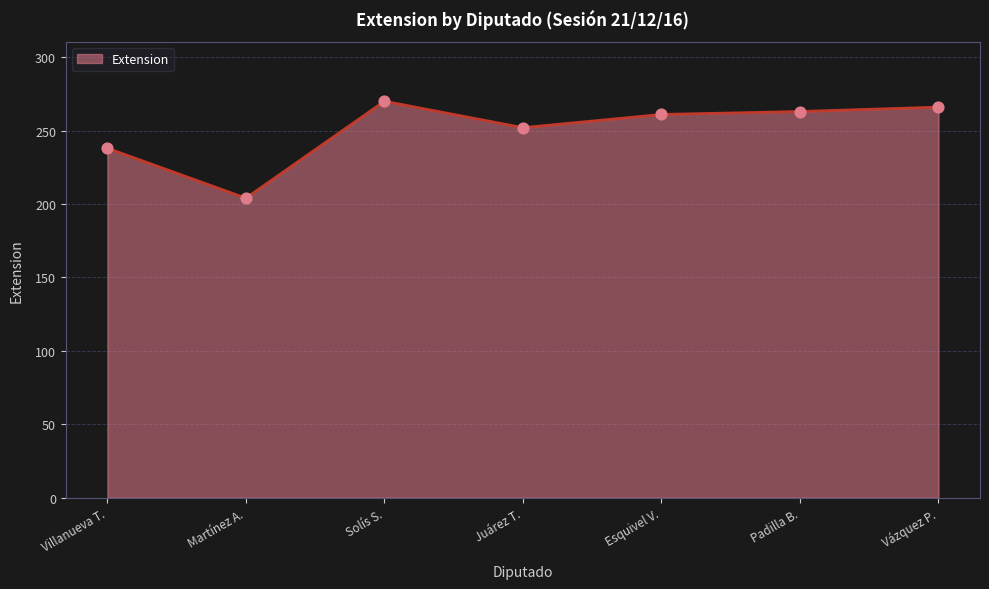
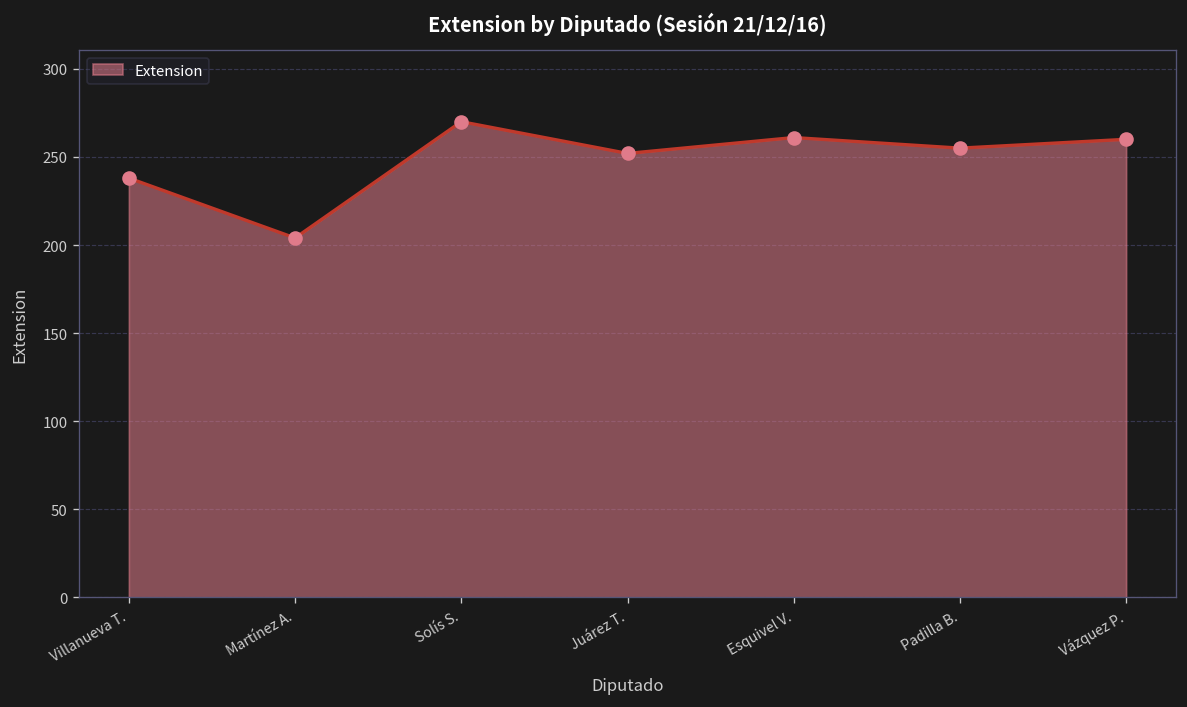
  {
    "Villanueva T.": 238,
    "Martínez A.": 204,
    "Solís S.": 270,
    "Juárez T.": 252,
    "Esquivel V.": 261,
-   "Padilla B.": 263,
-   "Vázquez P.": 266
+   "Padilla B.": 255,
+   "Vázquez P.": 260
  }
